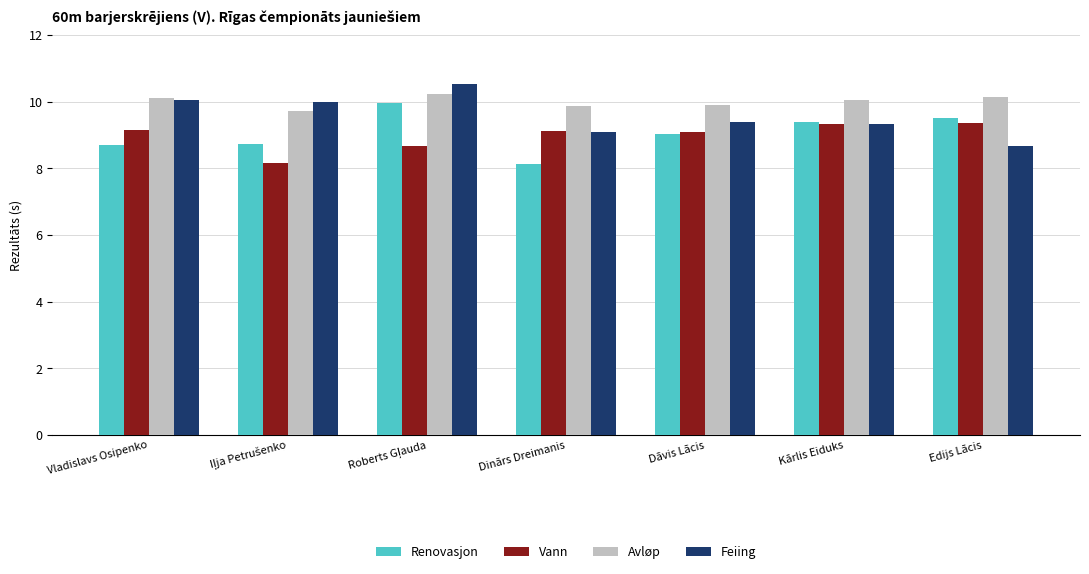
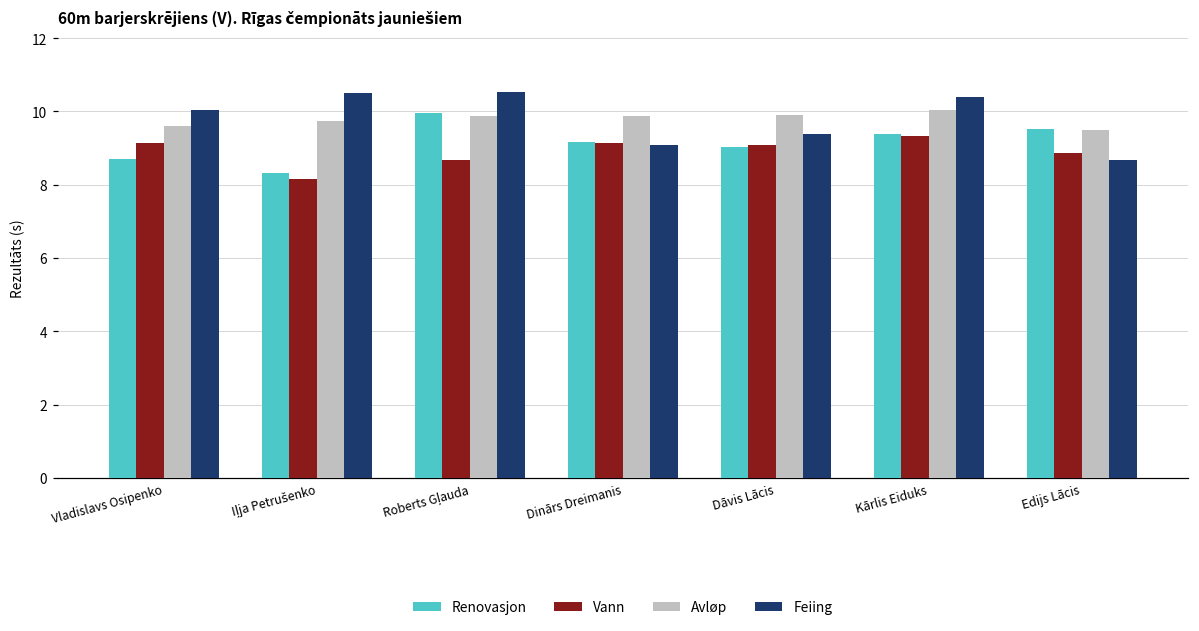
  {
    "Renovasjon": {
      "Vladislavs Osipenko": 8.7,
-     "Iļja Petrušenko": 8.7,
+     "Iļja Petrušenko": 8.3,
      "Roberts Gļauda": 10.0,
-     "Dinārs Dreimanis": 8.1,
+     "Dinārs Dreimanis": 9.2,
      "Dāvis Lācis": 9.0,
      "Kārlis Eiduks": 9.4,
      "Edijs Lācis": 9.5
    },
    "Vann": {
      "Vladislavs Osipenko": 9.1,
      "Iļja Petrušenko": 8.2,
      "Roberts Gļauda": 8.7,
      "Dinārs Dreimanis": 9.1,
      "Dāvis Lācis": 9.1,
      "Kārlis Eiduks": 9.3,
-     "Edijs Lācis": 9.4
+     "Edijs Lācis": 8.9
    },
    "Avløp": {
-     "Vladislavs Osipenko": 10.1,
+     "Vladislavs Osipenko": 9.6,
      "Iļja Petrušenko": 9.7,
-     "Roberts Gļauda": 10.2,
+     "Roberts Gļauda": 9.9,
      "Dinārs Dreimanis": 9.9,
      "Dāvis Lācis": 9.9,
      "Kārlis Eiduks": 10.0,
-     "Edijs Lācis": 10.1
+     "Edijs Lācis": 9.5
    },
    "Feiing": {
      "Vladislavs Osipenko": 10.0,
-     "Iļja Petrušenko": 10.0,
+     "Iļja Petrušenko": 10.5,
      "Roberts Gļauda": 10.5,
      "Dinārs Dreimanis": 9.1,
      "Dāvis Lācis": 9.4,
-     "Kārlis Eiduks": 9.3,
+     "Kārlis Eiduks": 10.4,
      "Edijs Lācis": 8.7
    }
  }
